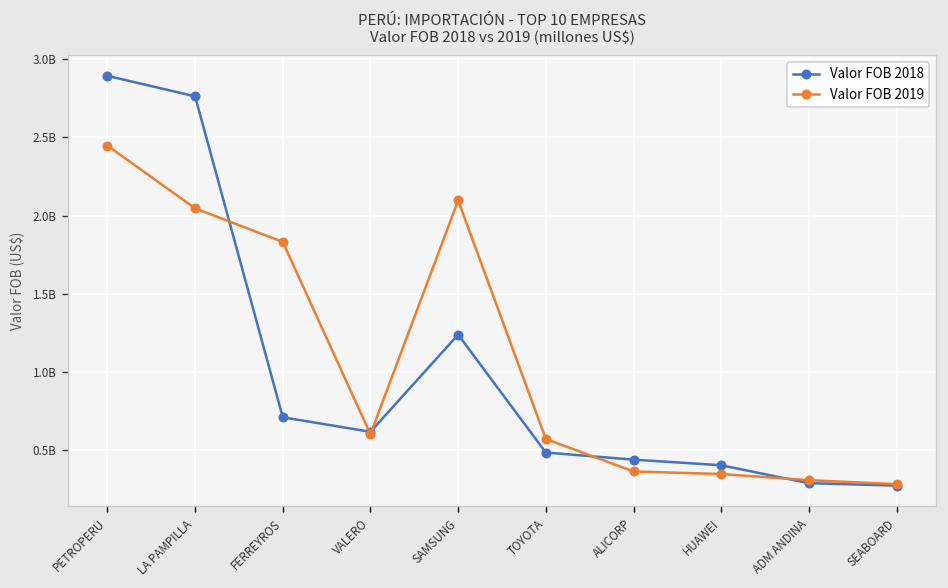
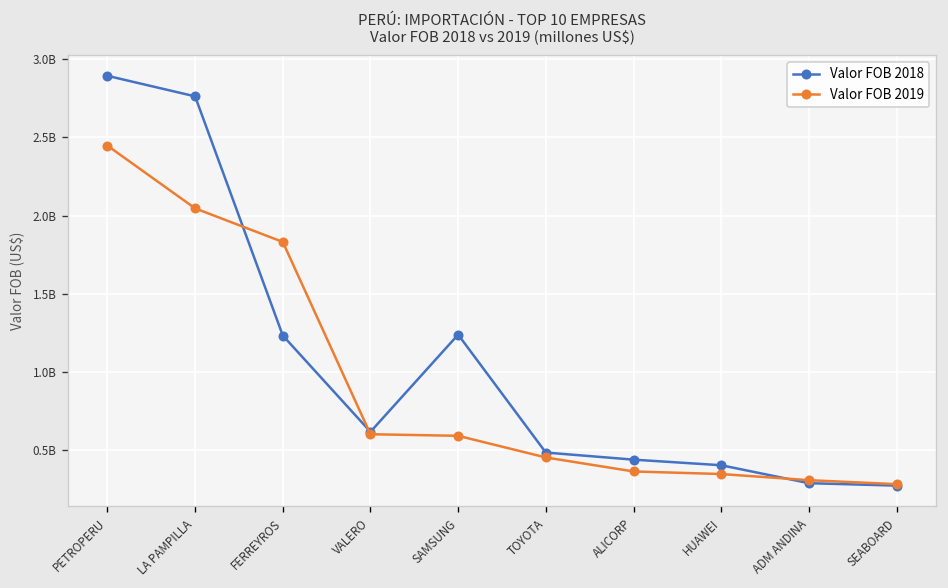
  {
    "Valor FOB 2018": {
      "PETROPERU": 2890000000,
      "LA PAMPILLA": 2760000000,
-     "FERREYROS": 710000000,
+     "FERREYROS": 1230000000,
      "SAMSUNG": 1240000000,
      "TOYOTA": 490000000,
      "ALICORP": 440000000,
      "HUAWEI": 410000000
    },
    "Valor FOB 2019": {
      "PETROPERU": 2450000000,
      "LA PAMPILLA": 2050000000,
      "FERREYROS": 1830000000,
-     "SAMSUNG": 2100000000,
-     "TOYOTA": 570000000,
+     "SAMSUNG": 590000000,
+     "TOYOTA": 460000000,
      "ALICORP": 370000000,
      "HUAWEI": 350000000
    }
  }
